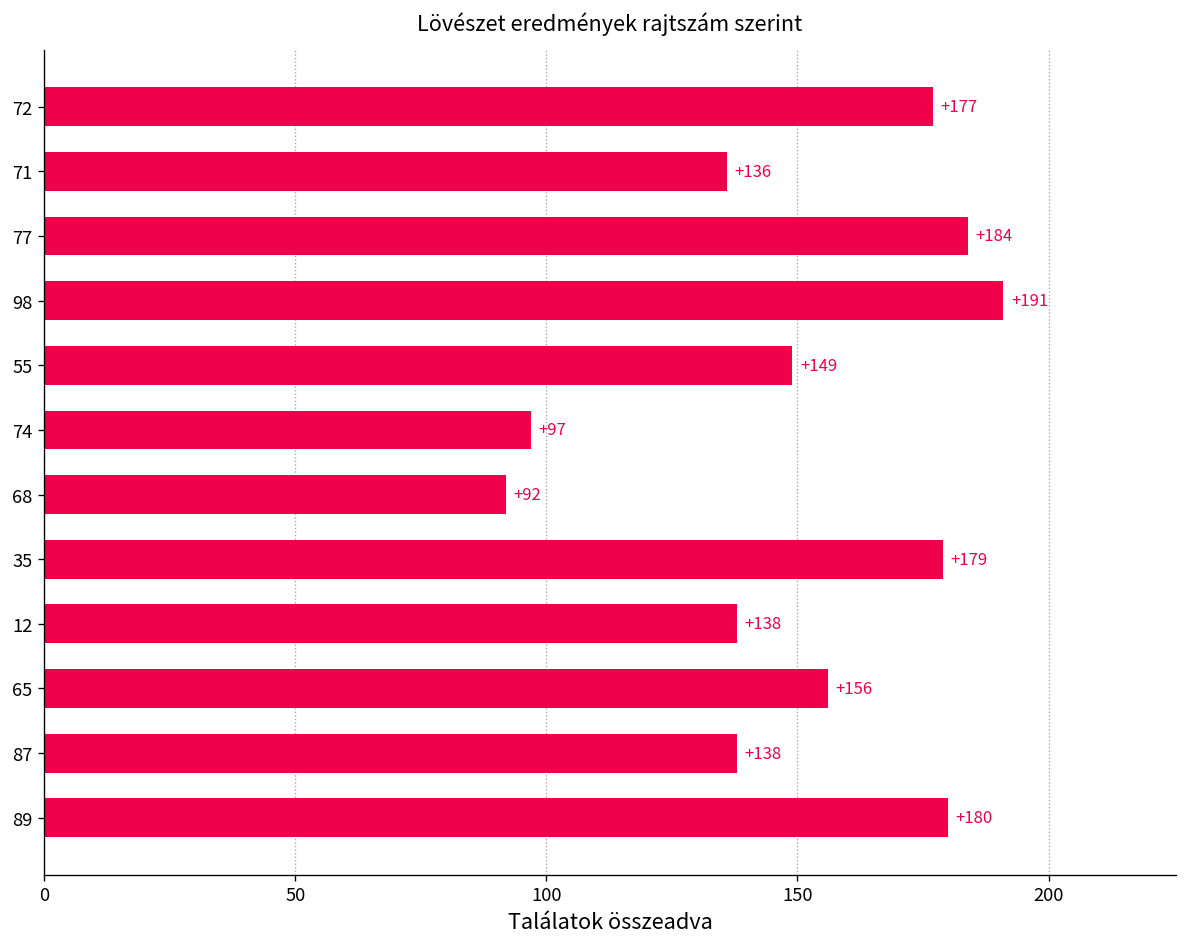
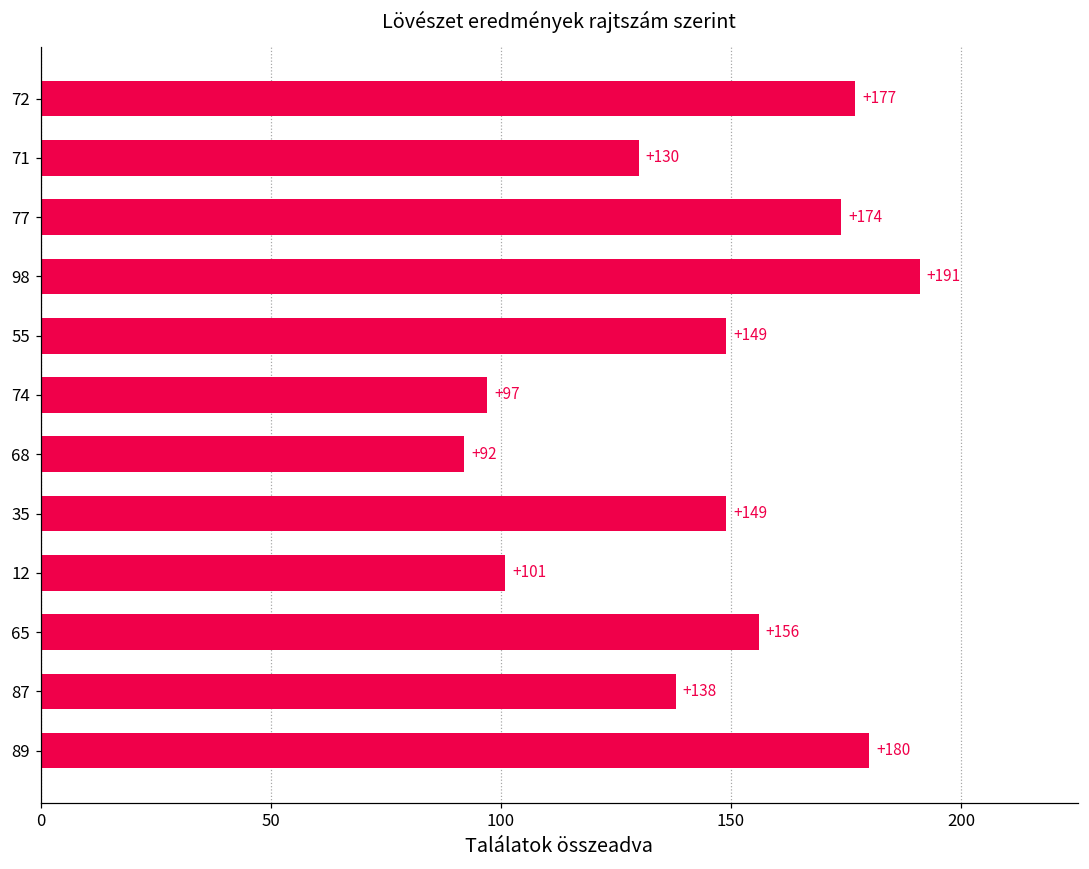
  {
    "72": "+177",
-   "71": "+136",
-   "77": "+184",
+   "71": "+130",
+   "77": "+174",
    "98": "+191",
    "55": "+149",
    "74": "+97",
    "68": "+92",
-   "35": "+179",
-   "12": "+138",
+   "35": "+149",
+   "12": "+101",
    "65": "+156",
    "87": "+138",
    "89": "+180"
  }
